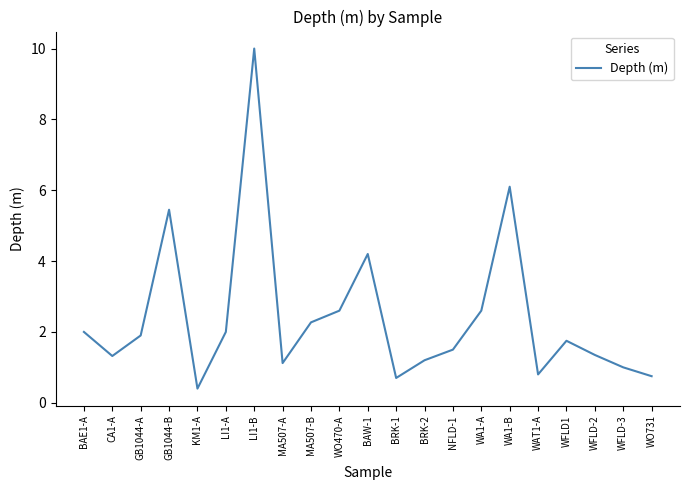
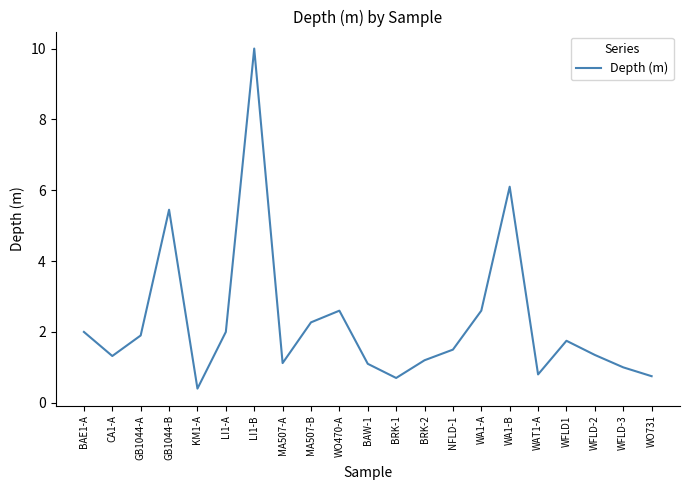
  {
    "BAE1-A": 2.0,
    "CA1-A": 1.3,
    "GB1044-A": 1.9,
    "GB1044-B": 5.5,
    "KM1-A": 0.4,
    "LI1-A": 2.0,
    "LI1-B": 10.0,
    "MA507-A": 1.1,
    "MA507-B": 2.3,
    "WO470-A": 2.6,
-   "BAW-1": 4.2,
+   "BAW-1": 1.1,
    "BRK-1": 0.7,
    "BRK-2": 1.2,
    "NFLD-1": 1.5,
    "WA1-A": 2.6,
    "WA1-B": 6.1,
    "WAT1-A": 0.8,
    "WFLD1": 1.8,
    "WFLD-2": 1.4,
    "WFLD-3": 1.0,
    "WO731": 0.8
  }
